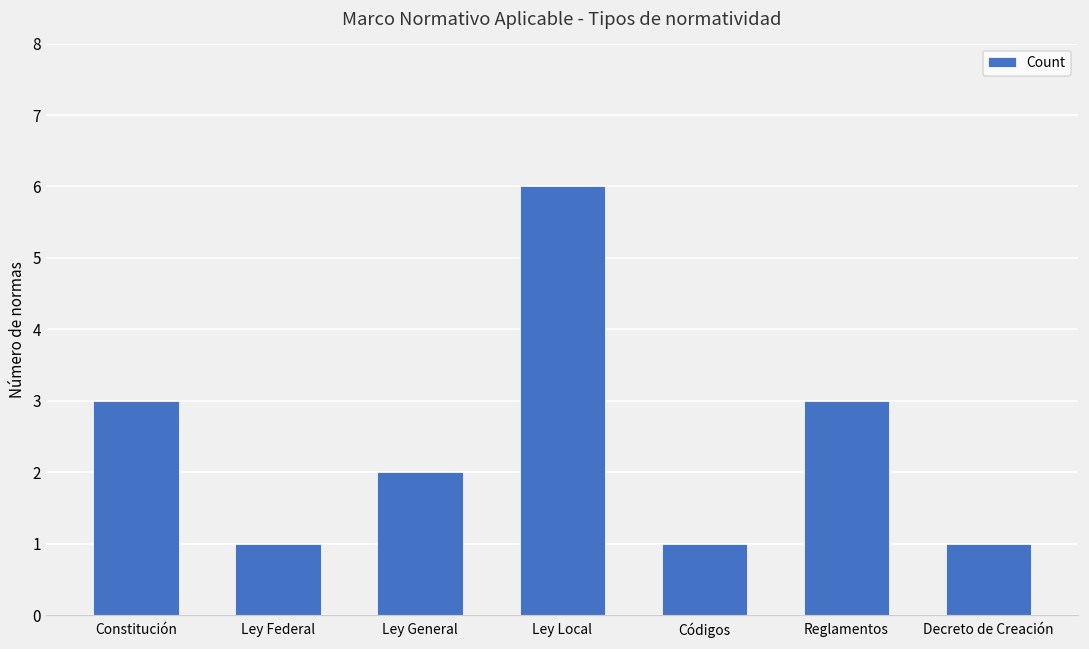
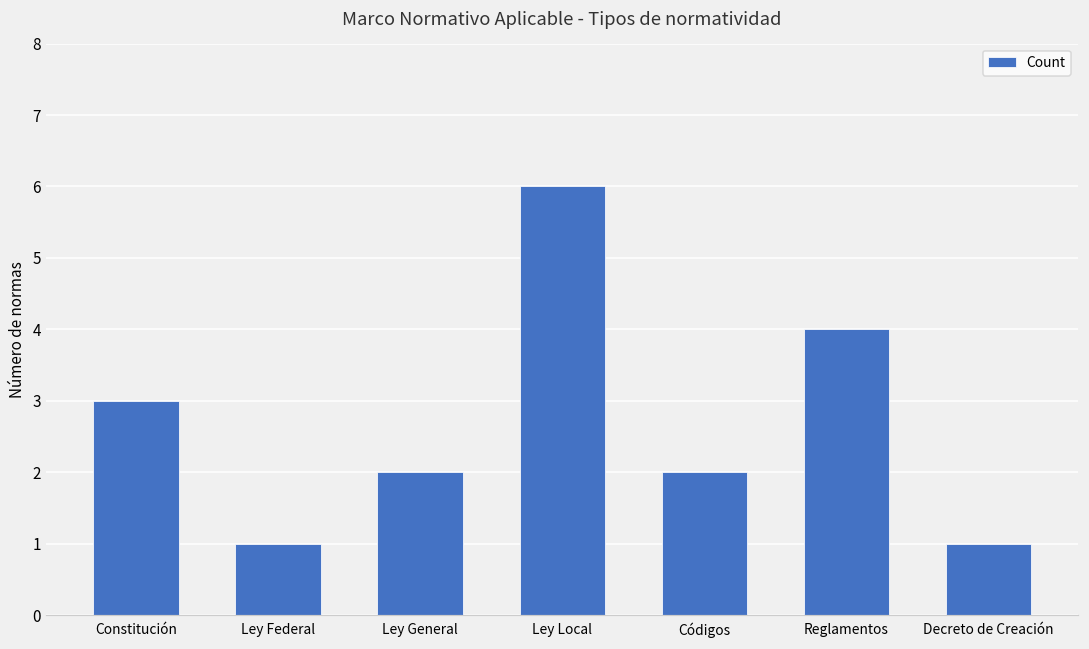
  {
    "Constitución": 3,
    "Ley Federal": 1,
    "Ley General": 2,
    "Ley Local": 6,
-   "Códigos": 1,
-   "Reglamentos": 3,
+   "Códigos": 2,
+   "Reglamentos": 4,
    "Decreto de Creación": 1
  }
